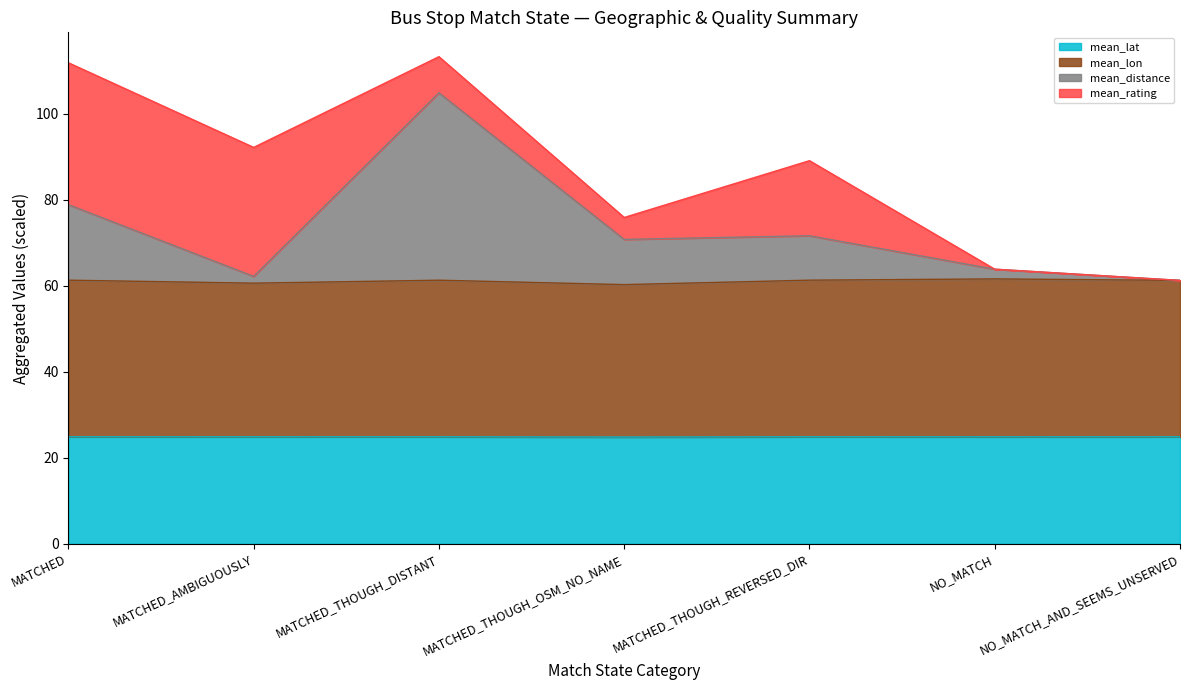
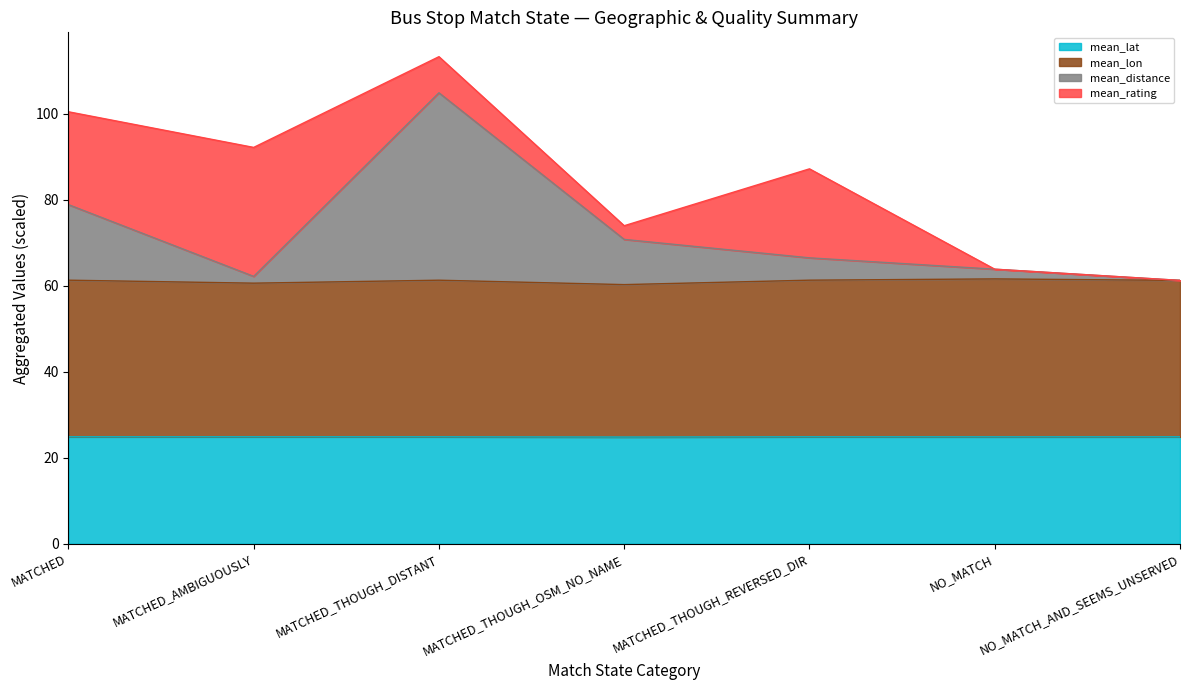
  {
    "mean_lat": {
      "MATCHED": 25,
      "MATCHED_AMBIGUOUSLY": 25,
      "MATCHED_THOUGH_DISTANT": 25,
      "MATCHED_THOUGH_OSM_NO_NAME": 25,
      "MATCHED_THOUGH_REVERSED_DIR": 25,
      "NO_MATCH": 25,
      "NO_MATCH_AND_SEEMS_UNSERVED": 25
    },
    "mean_lon": {
      "MATCHED": 36,
      "MATCHED_AMBIGUOUSLY": 36,
      "MATCHED_THOUGH_DISTANT": 36,
      "MATCHED_THOUGH_OSM_NO_NAME": 35,
      "MATCHED_THOUGH_REVERSED_DIR": 36,
      "NO_MATCH": 37
    },
    "mean_distance": {
      "MATCHED": 18,
      "MATCHED_AMBIGUOUSLY": 2,
      "MATCHED_THOUGH_DISTANT": 44,
      "MATCHED_THOUGH_OSM_NO_NAME": 11,
-     "MATCHED_THOUGH_REVERSED_DIR": 10
+     "MATCHED_THOUGH_REVERSED_DIR": 5
    },
    "mean_rating": {
-     "MATCHED": 33,
+     "MATCHED": 22,
      "MATCHED_AMBIGUOUSLY": 30,
      "MATCHED_THOUGH_DISTANT": 8,
-     "MATCHED_THOUGH_OSM_NO_NAME": 5,
-     "MATCHED_THOUGH_REVERSED_DIR": 17
+     "MATCHED_THOUGH_OSM_NO_NAME": 3,
+     "MATCHED_THOUGH_REVERSED_DIR": 21
    }
  }
